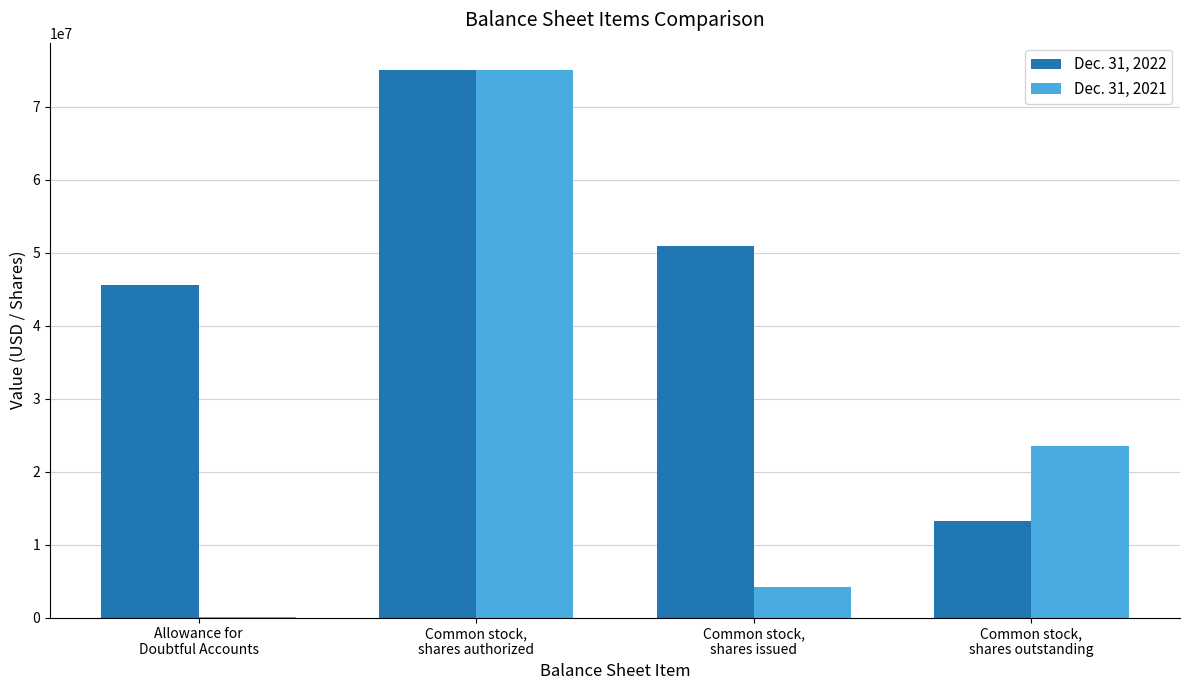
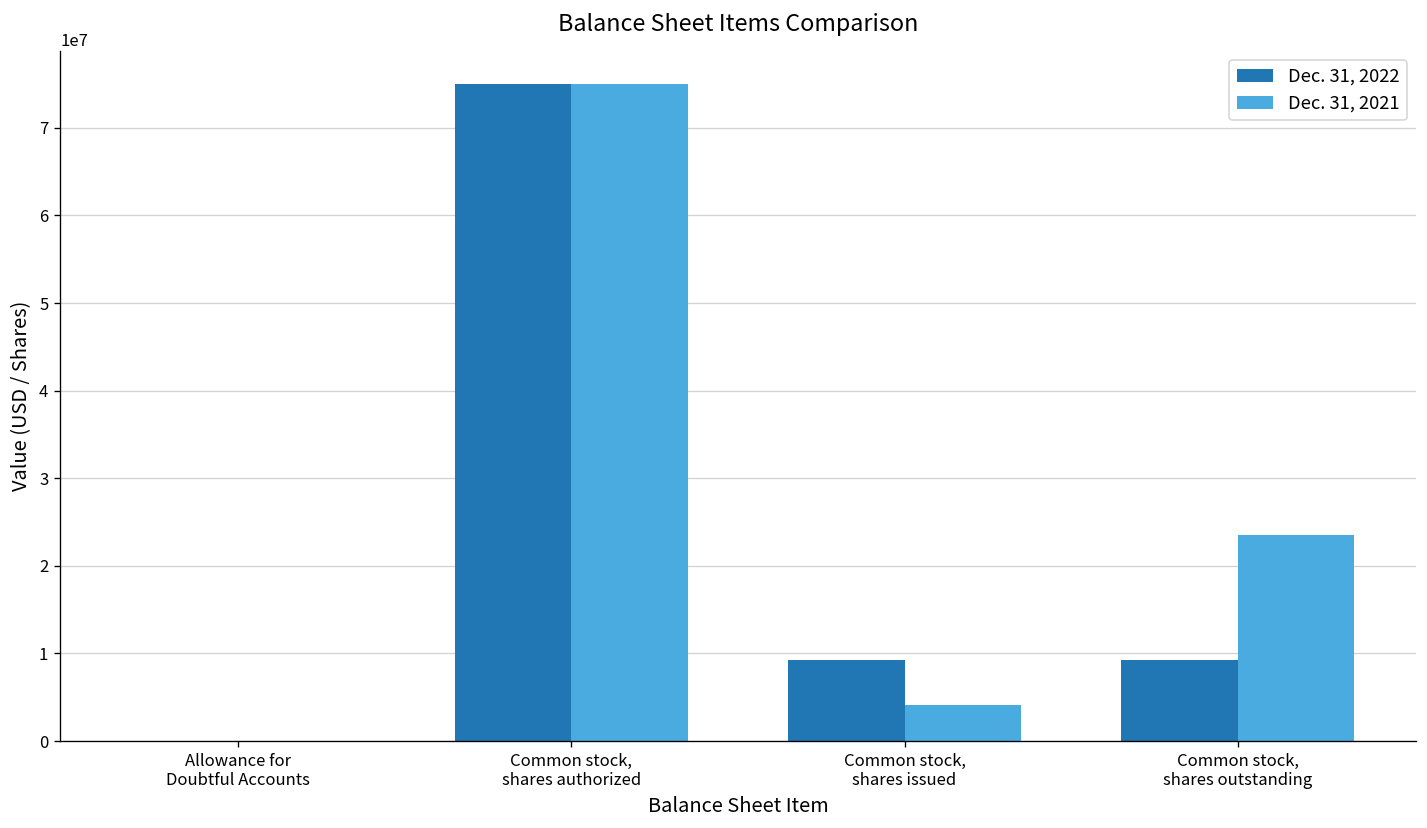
  {
    "Dec. 31, 2022": {
-     "Allowance for Doubtful Accounts": 46000000,
+     "Allowance for Doubtful Accounts": 0,
      "Common stock, shares authorized": 75000000,
-     "Common stock, shares issued": 51000000,
-     "Common stock, shares outstanding": 13000000
+     "Common stock, shares issued": 9000000,
+     "Common stock, shares outstanding": 9000000
    },
    "Dec. 31, 2021": {
      "Common stock, shares authorized": 75000000,
      "Common stock, shares issued": 4000000,
      "Common stock, shares outstanding": 23000000
    }
  }
